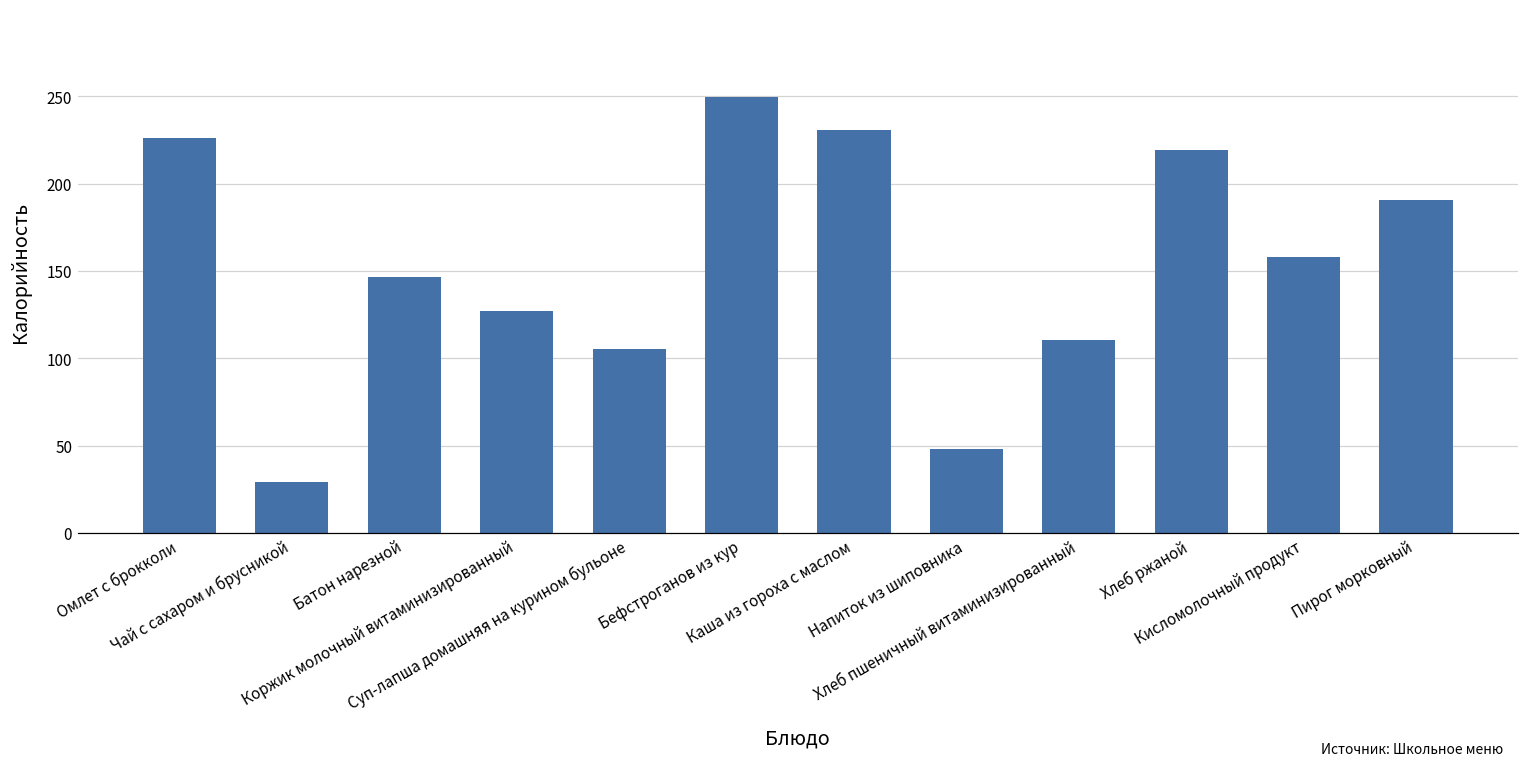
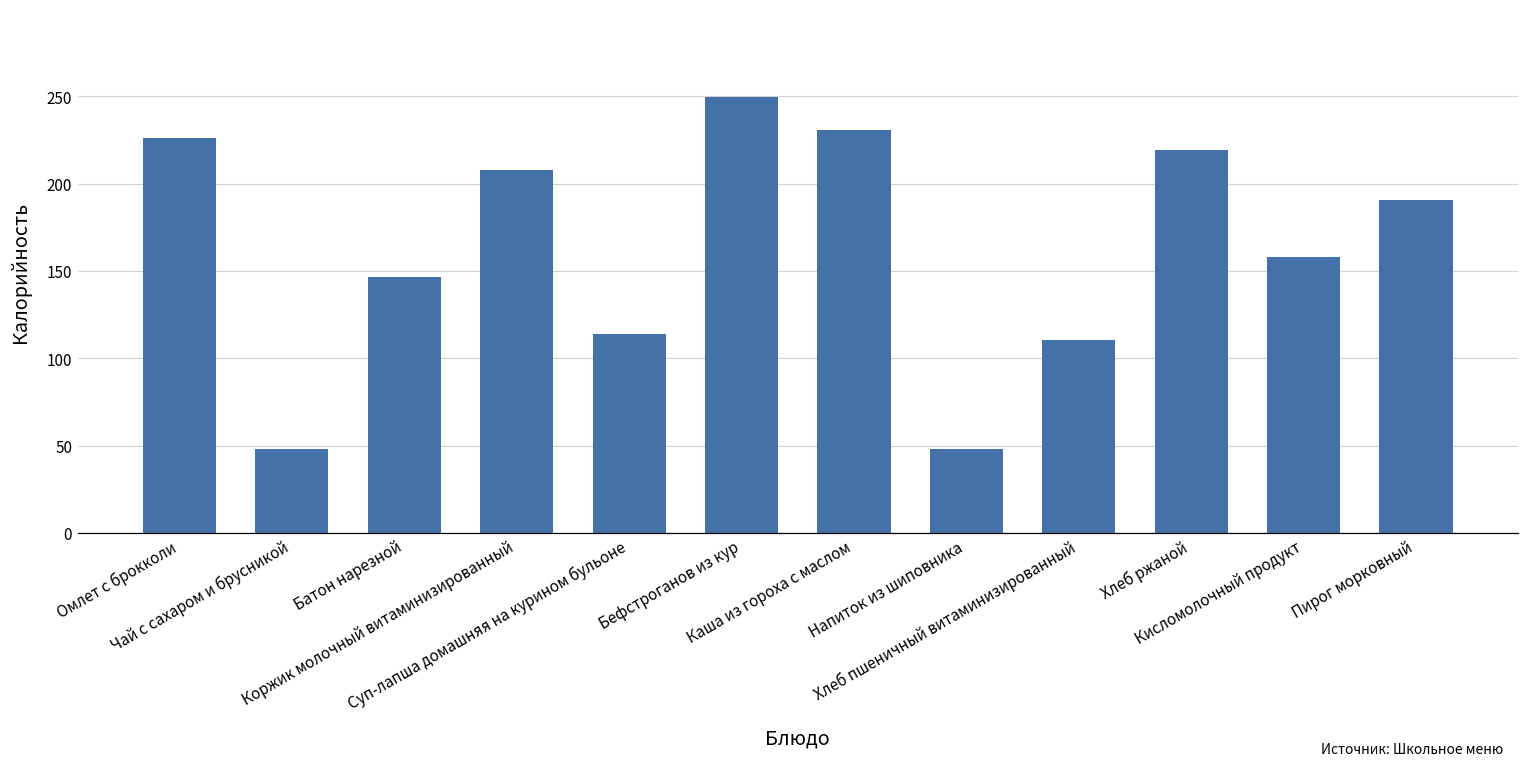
  {
    "Омлет с брокколи": 226,
-   "Чай с сахаром и брусникой": 29,
+   "Чай с сахаром и брусникой": 48,
    "Батон нарезной": 147,
-   "Коржик молочный витаминизированный": 127,
-   "Суп-лапша домашняя на курином бульоне": 105,
+   "Коржик молочный витаминизированный": 208,
+   "Суп-лапша домашняя на курином бульоне": 114,
    "Бефстроганов из кур": 249,
    "Каша из гороха с маслом": 231,
    "Напиток из шиповника": 48,
    "Хлеб пшеничный витаминизированный": 110,
    "Хлеб ржаной": 219,
    "Кисломолочный продукт": 158,
    "Пирог морковный": 190
  }
